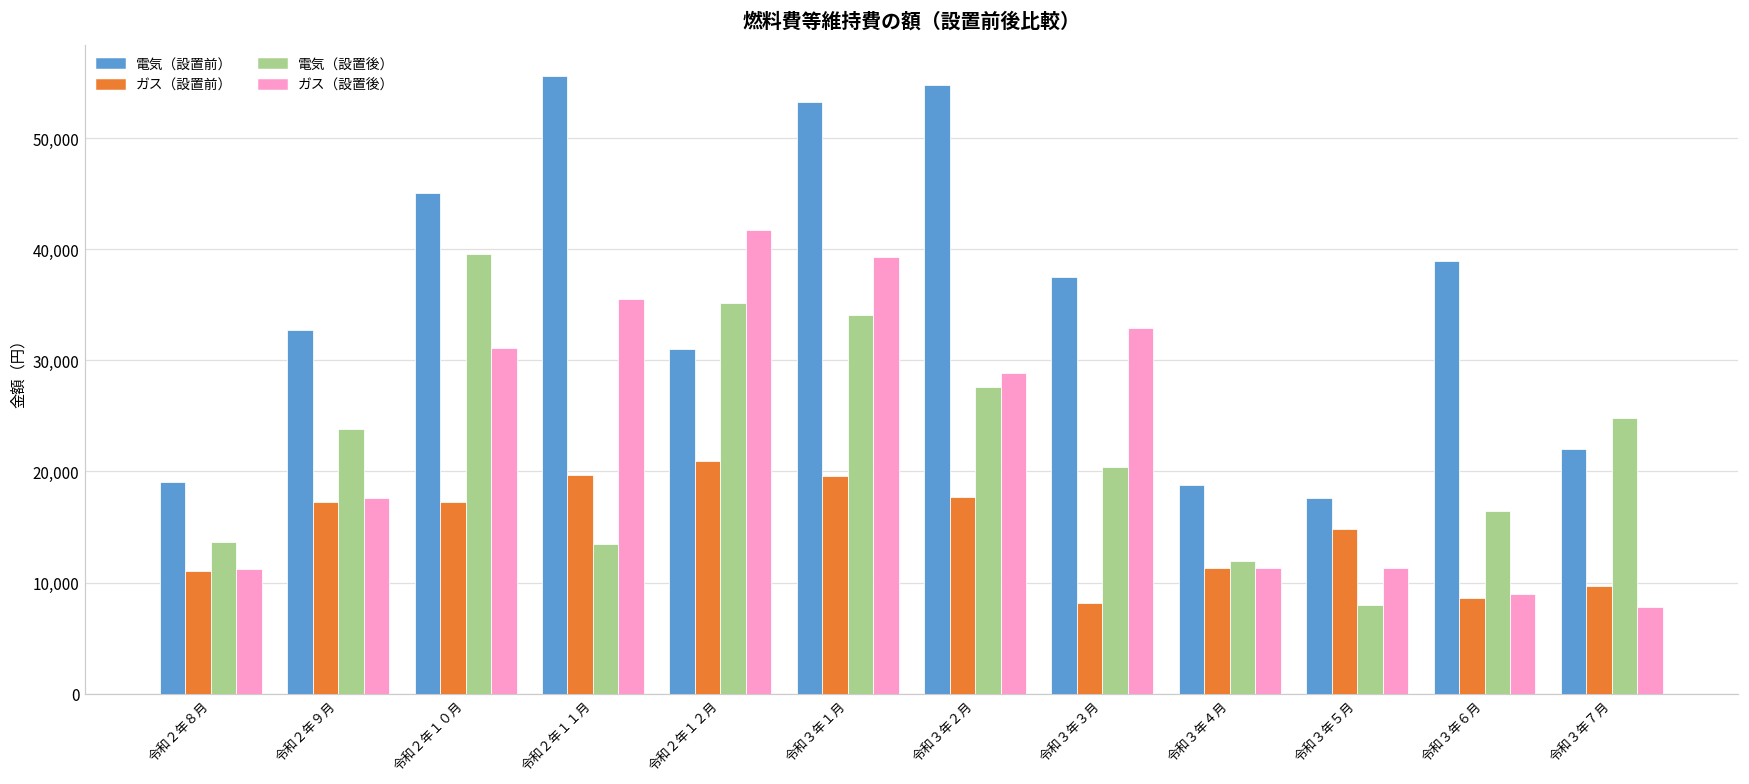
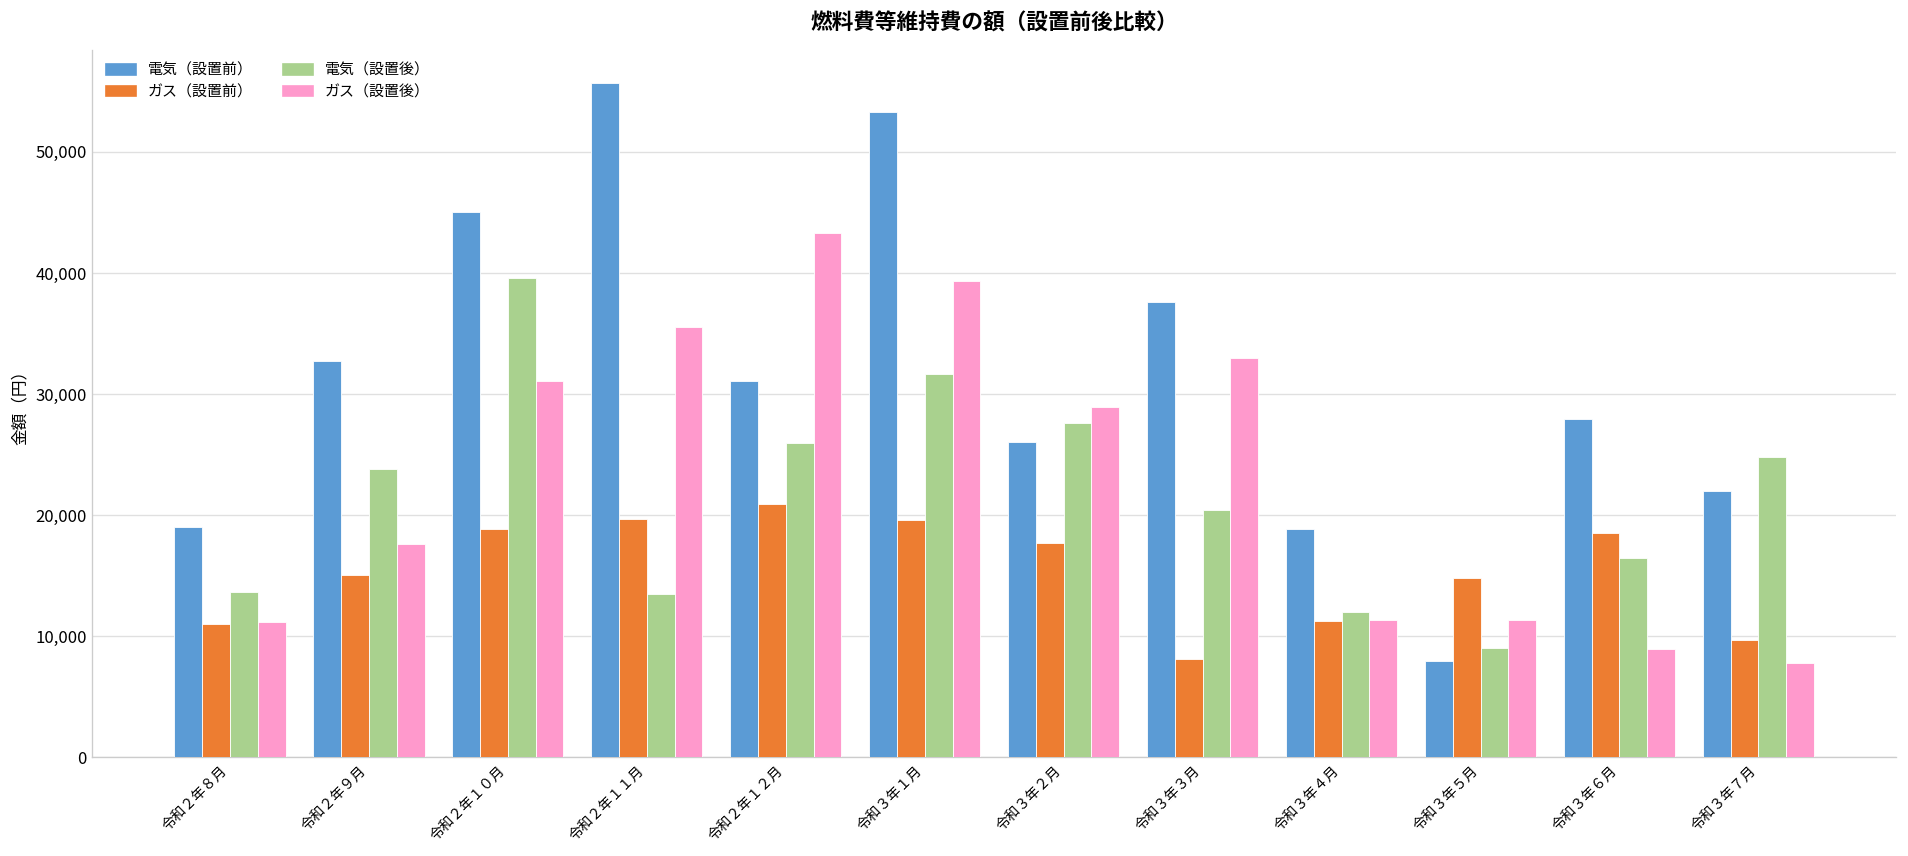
  {
    "電気（設置前）": {
      "令和２年８月": "19,000",
      "令和２年９月": "32,700",
      "令和２年１０月": "45,000",
      "令和２年１１月": "55,600",
      "令和２年１２月": "31,100",
      "令和３年１月": "53,300",
-     "令和３年２月": "54,800",
+     "令和３年２月": "26,000",
      "令和３年３月": "37,600",
      "令和３年４月": "18,800",
-     "令和３年５月": "17,600",
-     "令和３年６月": "39,000",
+     "令和３年５月": "8,000",
+     "令和３年６月": "27,900",
      "令和３年７月": "22,000"
    },
    "ガス（設置前）": {
      "令和２年８月": "11,000",
-     "令和２年９月": "17,200",
-     "令和２年１０月": "17,300",
+     "令和２年９月": "15,000",
+     "令和２年１０月": "18,800",
      "令和２年１１月": "19,700",
      "令和２年１２月": "20,900",
      "令和３年１月": "19,600",
      "令和３年２月": "17,700",
      "令和３年３月": "8,100",
      "令和３年４月": "11,300",
      "令和３年５月": "14,800",
-     "令和３年６月": "8,600",
+     "令和３年６月": "18,600",
      "令和３年７月": "9,700"
    },
    "電気（設置後）": {
      "令和２年８月": "13,600",
      "令和２年９月": "23,800",
      "令和２年１０月": "39,600",
      "令和２年１１月": "13,500",
-     "令和２年１２月": "35,200",
-     "令和３年１月": "34,100",
+     "令和２年１２月": "25,900",
+     "令和３年１月": "31,600",
      "令和３年２月": "27,600",
      "令和３年３月": "20,400",
      "令和３年４月": "12,000",
-     "令和３年５月": "8,000",
+     "令和３年５月": "9,100",
      "令和３年６月": "16,400",
      "令和３年７月": "24,800"
    },
    "ガス（設置後）": {
      "令和２年８月": "11,200",
      "令和２年９月": "17,600",
      "令和２年１０月": "31,100",
      "令和２年１１月": "35,500",
-     "令和２年１２月": "41,800",
+     "令和２年１２月": "43,300",
      "令和３年１月": "39,300",
      "令和３年２月": "28,900",
      "令和３年３月": "33,000",
      "令和３年４月": "11,300",
      "令和３年５月": "11,300",
      "令和３年６月": "9,000",
      "令和３年７月": "7,800"
    }
  }
